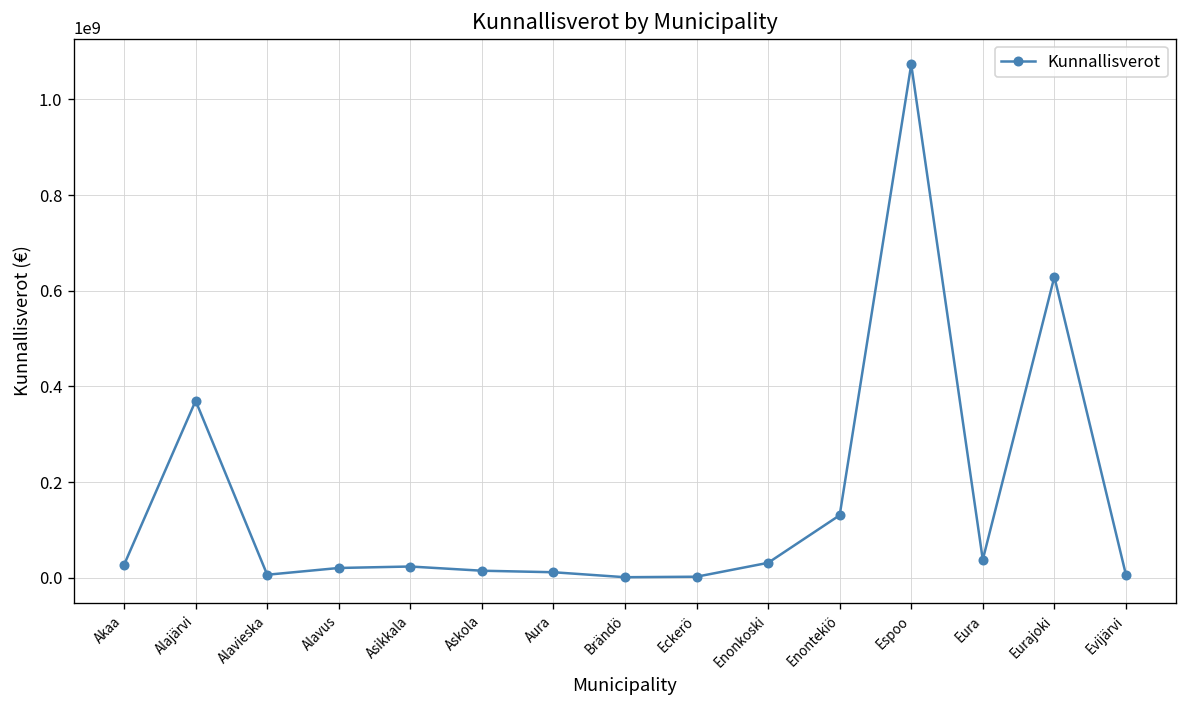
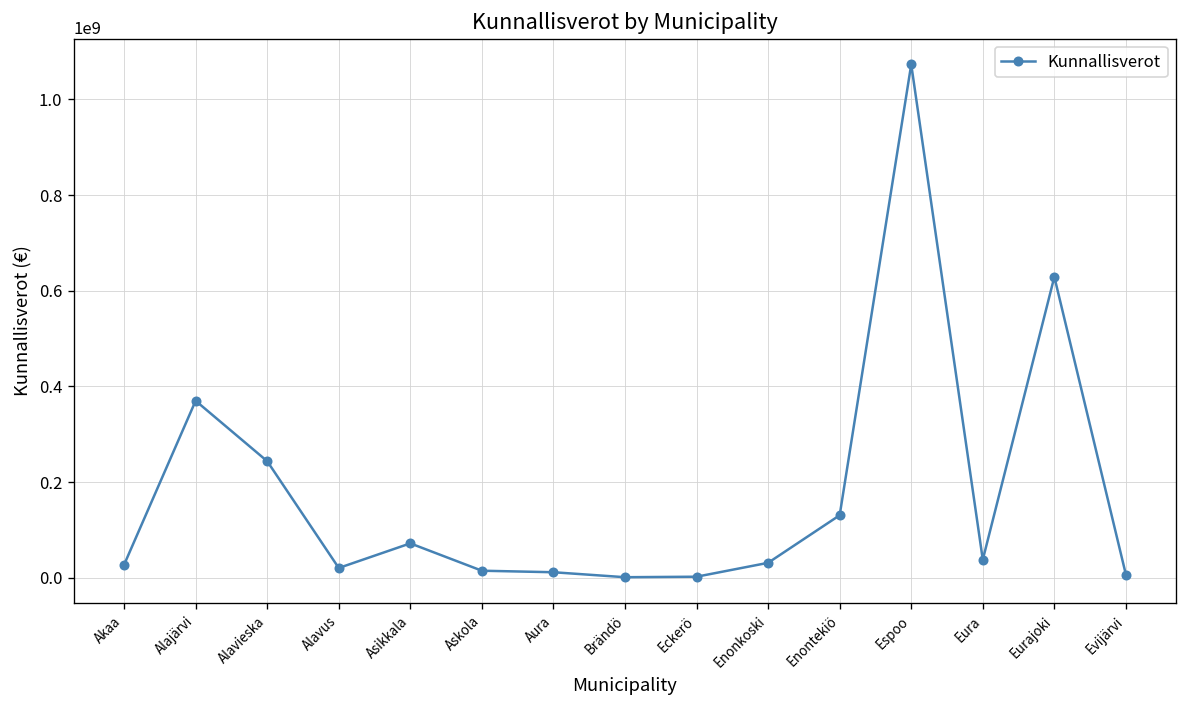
  {
    "Akaa": 30000000,
    "Alajärvi": 370000000,
-   "Alavieska": 10000000,
+   "Alavieska": 240000000,
    "Alavus": 20000000,
-   "Asikkala": 20000000,
+   "Asikkala": 70000000,
    "Askola": 10000000,
    "Aura": 10000000,
    "Brändö": 0,
    "Eckerö": 0,
    "Enonkoski": 30000000,
    "Enontekiö": 130000000,
    "Espoo": 1070000000,
    "Eura": 40000000,
    "Eurajoki": 630000000,
    "Evijärvi": 10000000
  }
